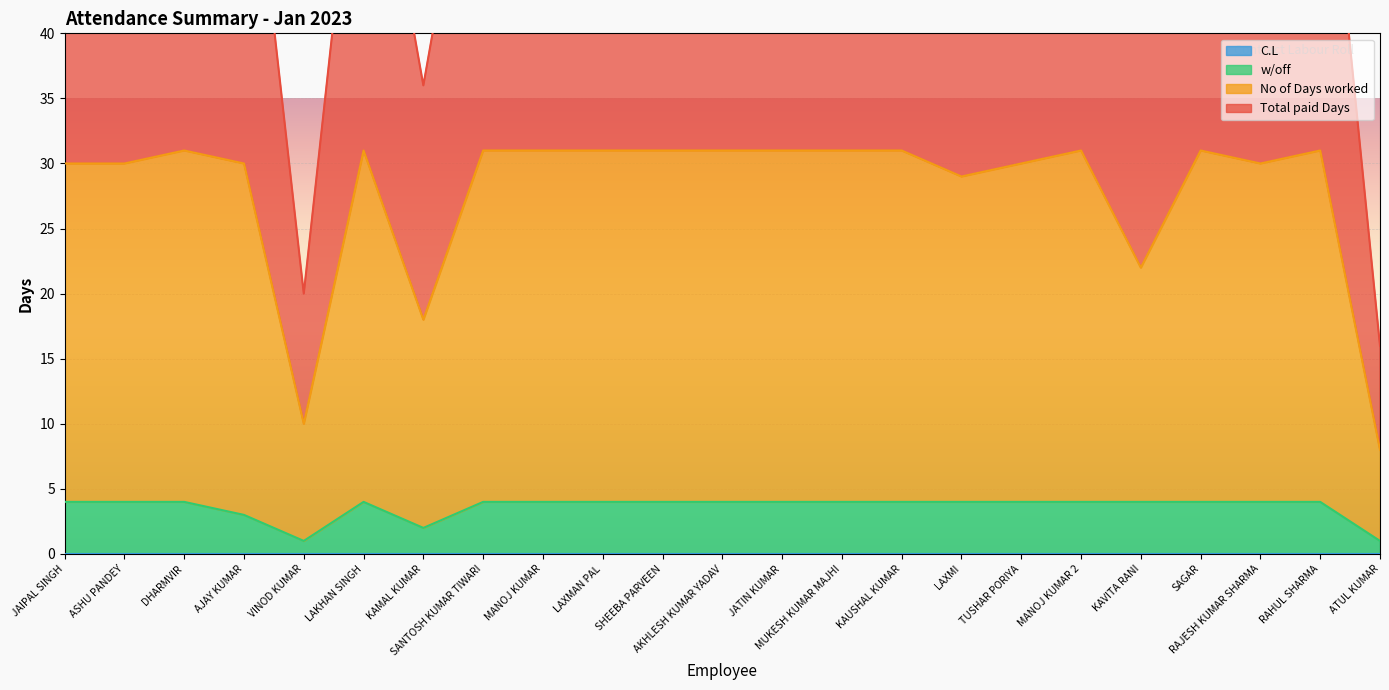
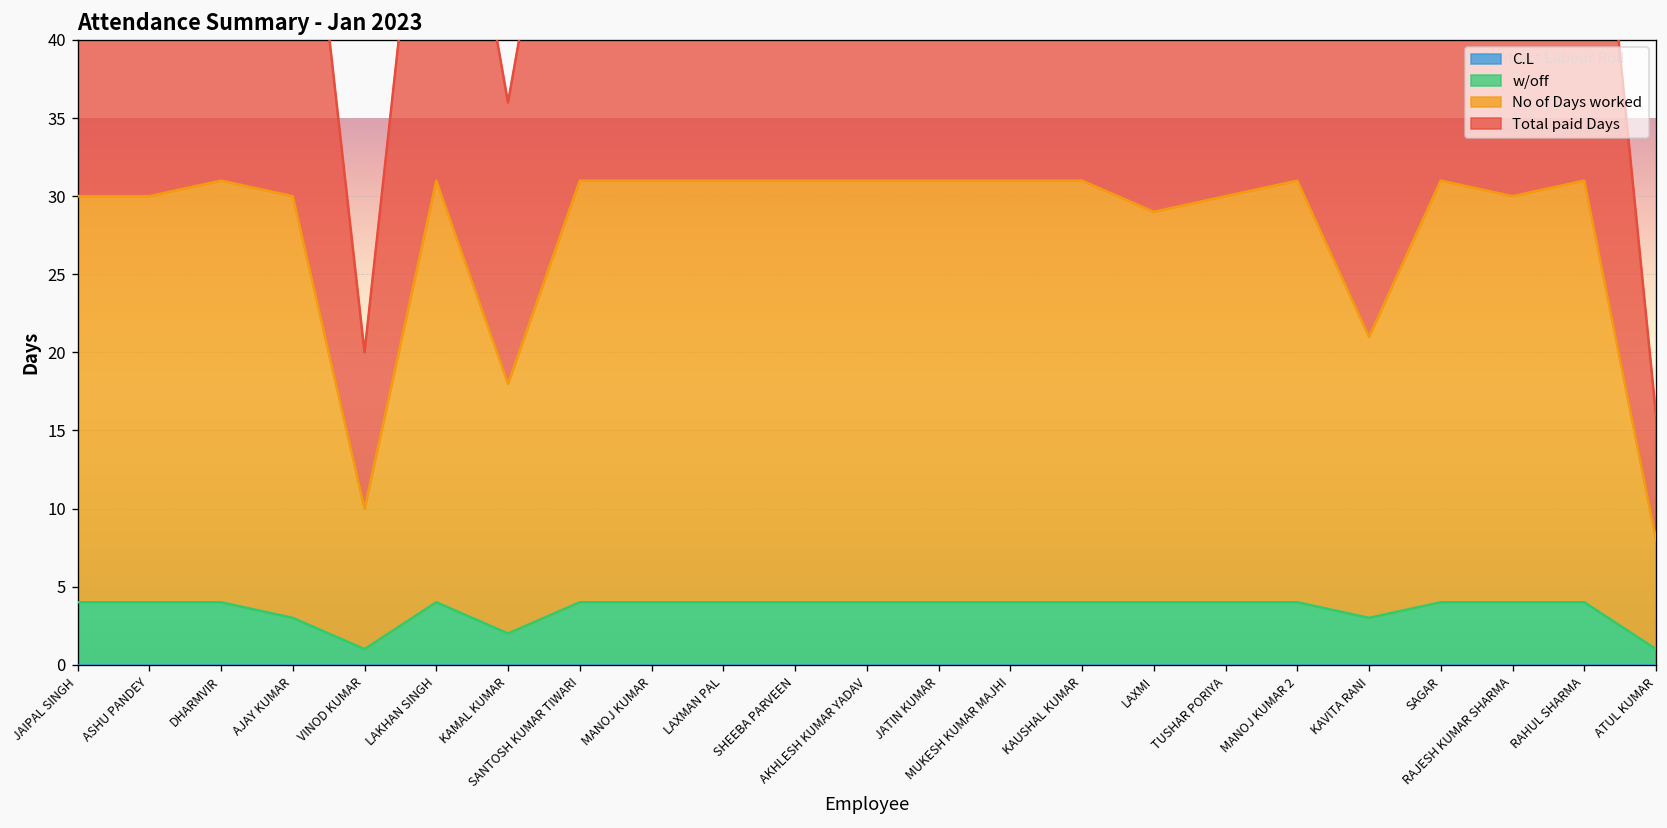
  {
    "C.L": {
      "JAIPAL SINGH": 0,
      "ASHU PANDEY": 0,
      "DHARMVIR": 0,
      "AJAY KUMAR": 0,
      "VINOD KUMAR": 0,
      "LAKHAN SINGH": 0,
      "KAMAL KUMAR": 0,
      "SANTOSH KUMAR TIWARI": 0,
      "MANOJ KUMAR": 0,
      "LAXMAN PAL": 0,
      "SHEEBA PARVEEN": 0,
      "AKHLESH KUMAR YADAV": 0,
      "JATIN KUMAR": 0,
      "MUKESH KUMAR MAJHI": 0,
      "KAUSHAL KUMAR": 0,
      "LAXMI": 0,
      "TUSHAR PORIYA": 0,
      "MANOJ KUMAR 2": 0,
      "KAVITA RANI": 0,
      "SAGAR": 0,
      "RAJESH KUMAR SHARMA": 0,
      "RAHUL SHARMA": 0,
      "ATUL KUMAR": 0
    },
    "w/off": {
      "JAIPAL SINGH": 4,
      "ASHU PANDEY": 4,
      "DHARMVIR": 4,
      "AJAY KUMAR": 3,
      "VINOD KUMAR": 1,
      "LAKHAN SINGH": 4,
      "KAMAL KUMAR": 2,
      "SANTOSH KUMAR TIWARI": 4,
      "MANOJ KUMAR": 4,
      "LAXMAN PAL": 4,
      "SHEEBA PARVEEN": 4,
      "AKHLESH KUMAR YADAV": 4,
      "JATIN KUMAR": 4,
      "MUKESH KUMAR MAJHI": 4,
      "KAUSHAL KUMAR": 4,
      "LAXMI": 4,
      "TUSHAR PORIYA": 4,
      "MANOJ KUMAR 2": 4,
-     "KAVITA RANI": 4,
+     "KAVITA RANI": 3,
      "SAGAR": 4,
      "RAJESH KUMAR SHARMA": 4,
      "RAHUL SHARMA": 4,
      "ATUL KUMAR": 1
    },
    "No of Days worked": {
      "JAIPAL SINGH": 26,
      "ASHU PANDEY": 26,
      "DHARMVIR": 27,
      "AJAY KUMAR": 27,
      "VINOD KUMAR": 9,
      "LAKHAN SINGH": 27,
      "KAMAL KUMAR": 16,
      "SANTOSH KUMAR TIWARI": 27,
      "MANOJ KUMAR": 27,
      "LAXMAN PAL": 27,
      "SHEEBA PARVEEN": 27,
      "AKHLESH KUMAR YADAV": 27,
      "JATIN KUMAR": 27,
      "MUKESH KUMAR MAJHI": 27,
      "KAUSHAL KUMAR": 27,
      "LAXMI": 25,
      "TUSHAR PORIYA": 26,
      "MANOJ KUMAR 2": 27,
      "KAVITA RANI": 18,
      "SAGAR": 27,
      "RAJESH KUMAR SHARMA": 26,
      "RAHUL SHARMA": 27,
      "ATUL KUMAR": 7
    },
    "Total paid Days": {
      "VINOD KUMAR": 10,
      "KAMAL KUMAR": 18,
      "ATUL KUMAR": 8
    }
  }
